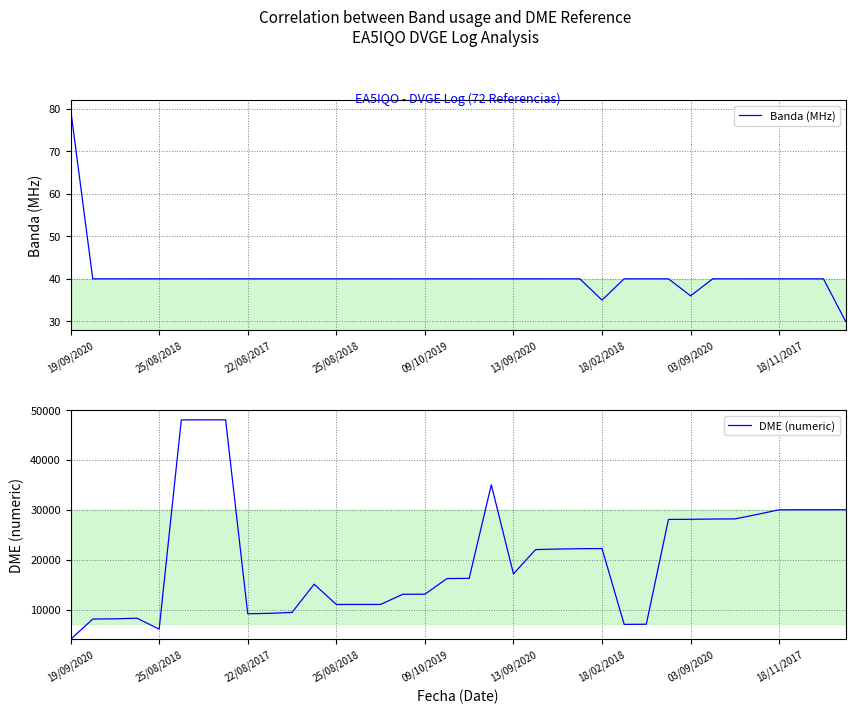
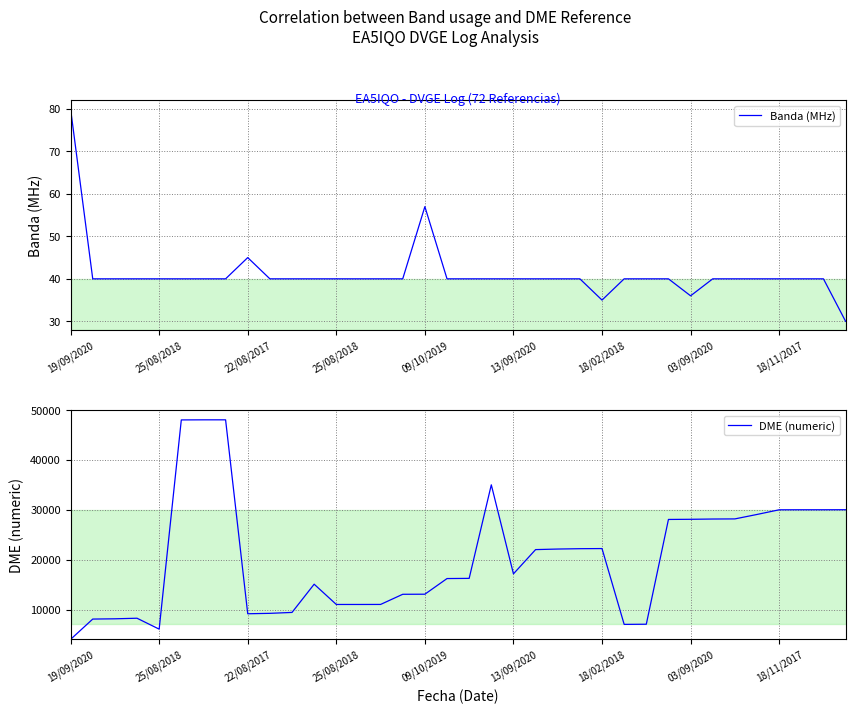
  {
    "EA5IQO - DVGE Log (72 Referencias)": {
      "19/09/2020": 80,
-     "22/08/2017": 40,
-     "09/10/2019": 40,
+     "22/08/2017": 45,
+     "09/10/2019": 57,
      "18/02/2018": 35,
      "03/09/2020": 36,
      "18/11/2017": 40
    }
  }
